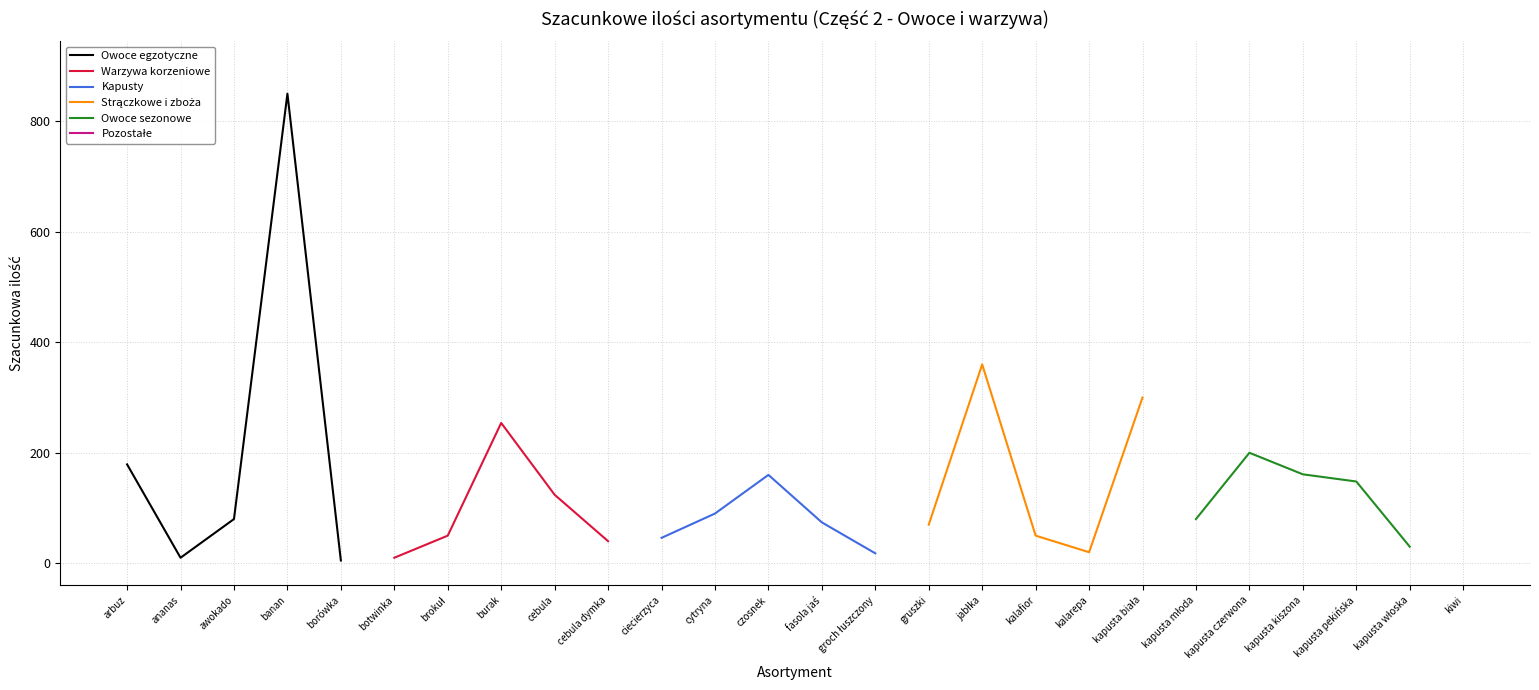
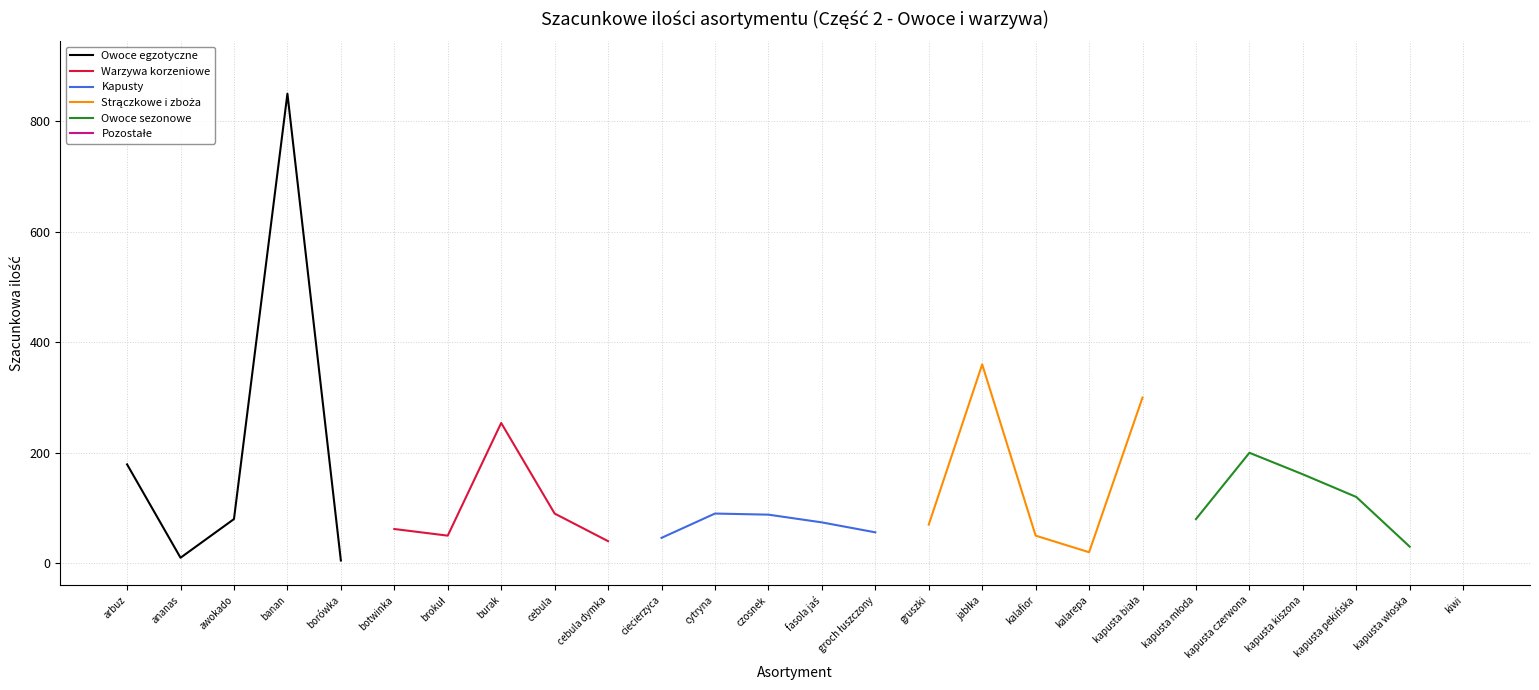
  {
    "Owoce egzotyczne": {
      "arbuz": 180,
      "ananas": 10,
      "awokado": 80,
      "banan": 850,
      "borówka": 10
    },
    "Warzywa korzeniowe": {
-     "botwinka": 10,
+     "botwinka": 60,
      "brokuł": 50,
      "burak": 250,
-     "cebula": 120,
+     "cebula": 90,
      "cebula dymka": 40
    },
    "Kapusty": {
      "ciecierzyca": 50,
      "cytryna": 90,
-     "czosnek": 160,
+     "czosnek": 90,
      "fasola jaś": 70,
-     "groch łuszczony": 20
+     "groch łuszczony": 60
    },
    "Strączkowe i zboża": {
      "gruszki": 70,
      "jabłka": 360,
      "kalafior": 50,
      "kalarepa": 20,
      "kapusta biała": 300
    },
    "Owoce sezonowe": {
      "kapusta młoda": 80,
      "kapusta czerwona": 200,
      "kapusta kiszona": 160,
-     "kapusta pekińska": 150,
+     "kapusta pekińska": 120,
      "kapusta włoska": 30
    },
    "Pozostałe": {
      "kiwi": 900
    }
  }
